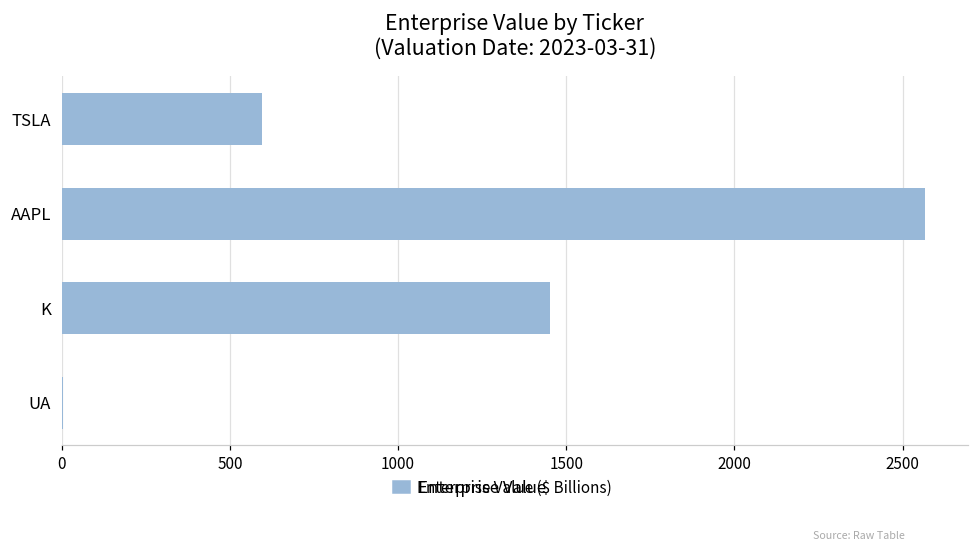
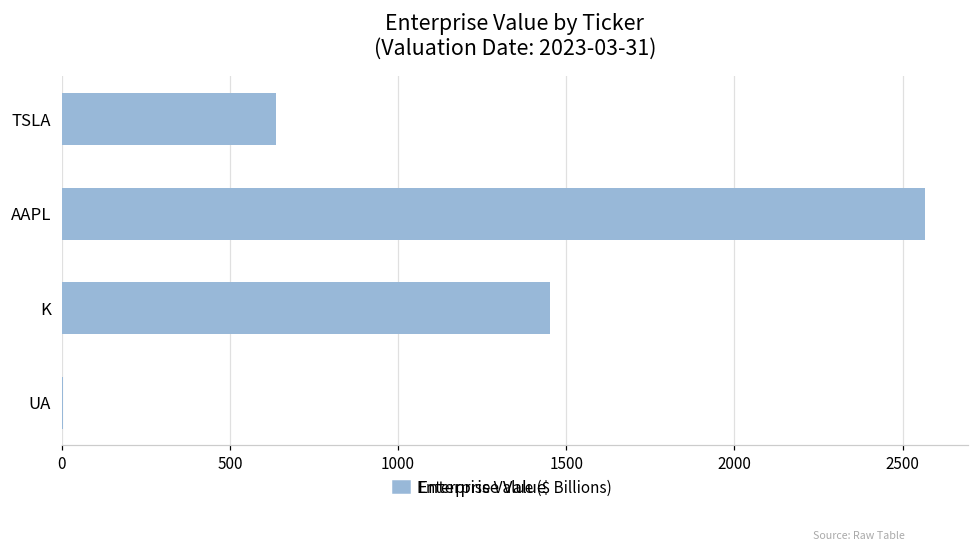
  {
-   "TSLA": 600,
+   "TSLA": 640,
    "AAPL": 2570,
    "K": 1450
  }
